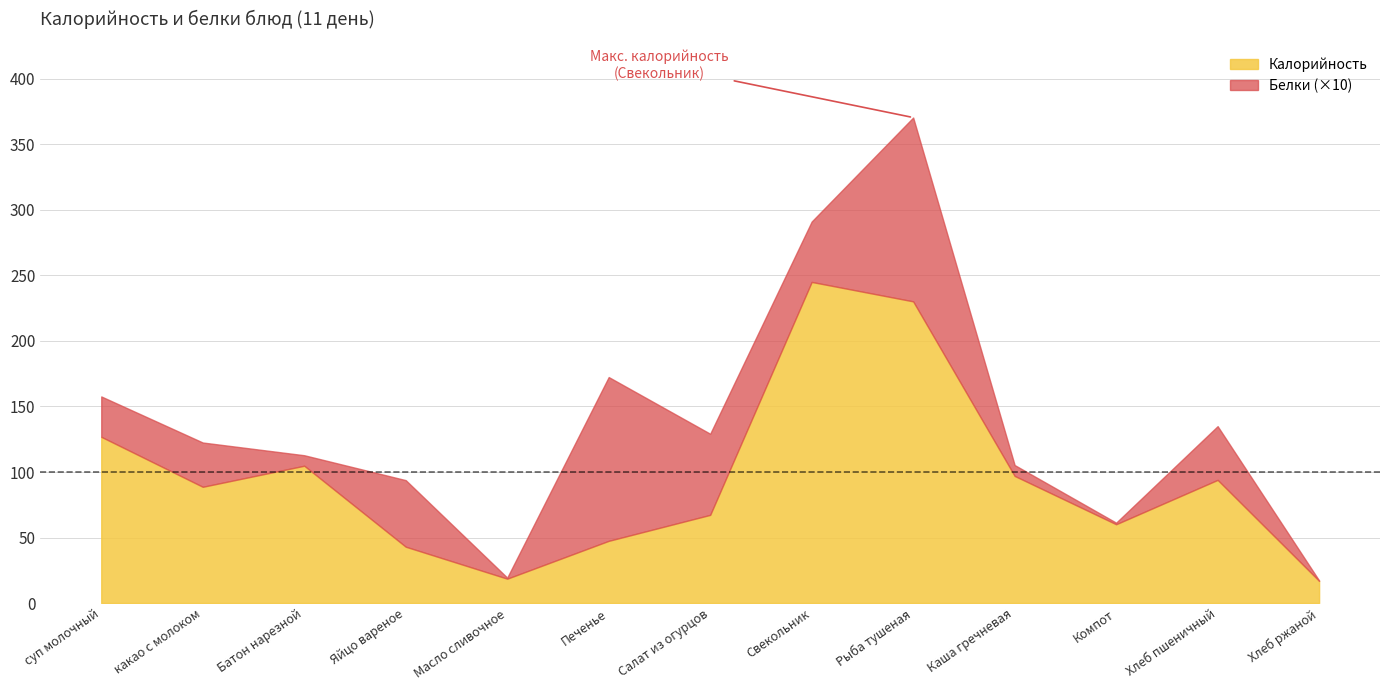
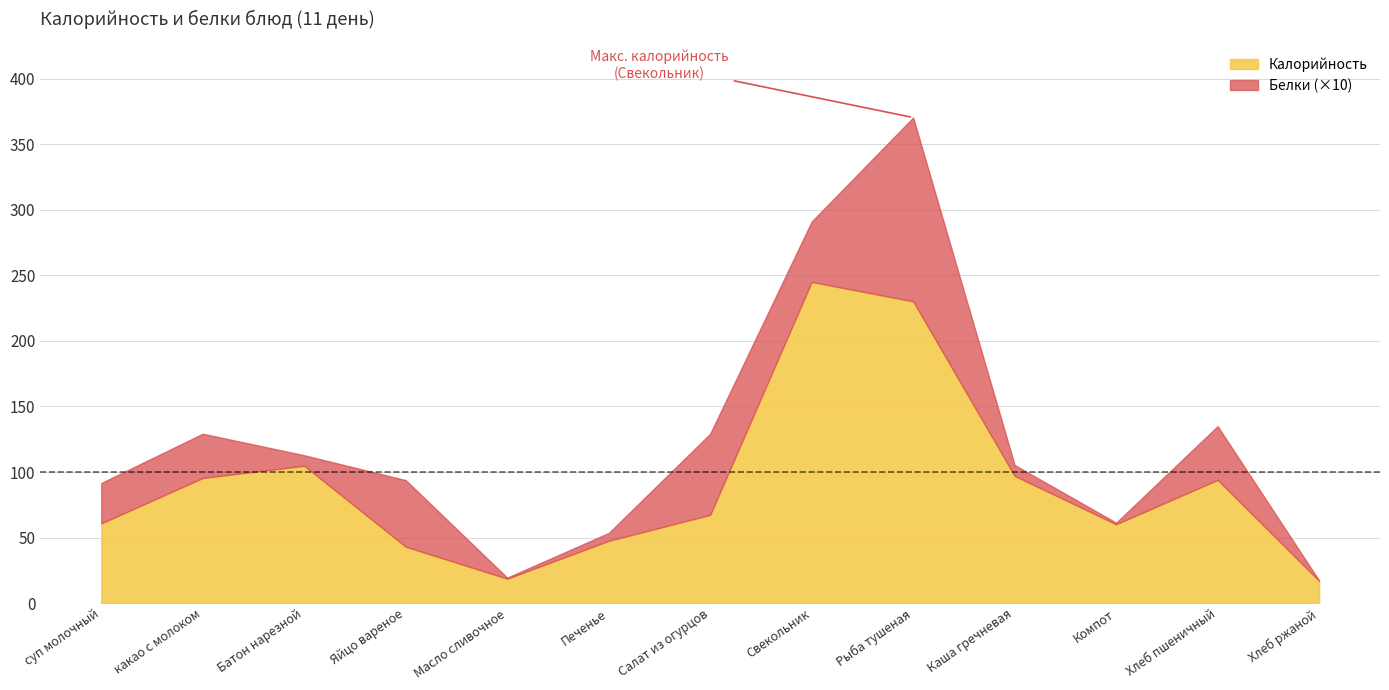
  {
    "Калорийность": {
-     "суп молочный": 127,
-     "какао с молоком": 89,
+     "суп молочный": 61,
+     "какао с молоком": 95,
      "Батон нарезной": 105,
      "Яйцо вареное": 43,
      "Печенье": 47,
      "Салат из огурцов": 67,
      "Свекольник": 245,
      "Рыба тушеная": 230,
      "Каша гречневая": 97,
      "Хлеб пшеничный": 94
    },
    "Белки (×10)": {
      "суп молочный": 31,
      "какао с молоком": 34,
      "Батон нарезной": 8,
      "Яйцо вареное": 51,
-     "Печенье": 125,
+     "Печенье": 6,
      "Салат из огурцов": 62,
      "Свекольник": 46,
      "Рыба тушеная": 140,
      "Каша гречневая": 8,
      "Хлеб пшеничный": 41
    }
  }
